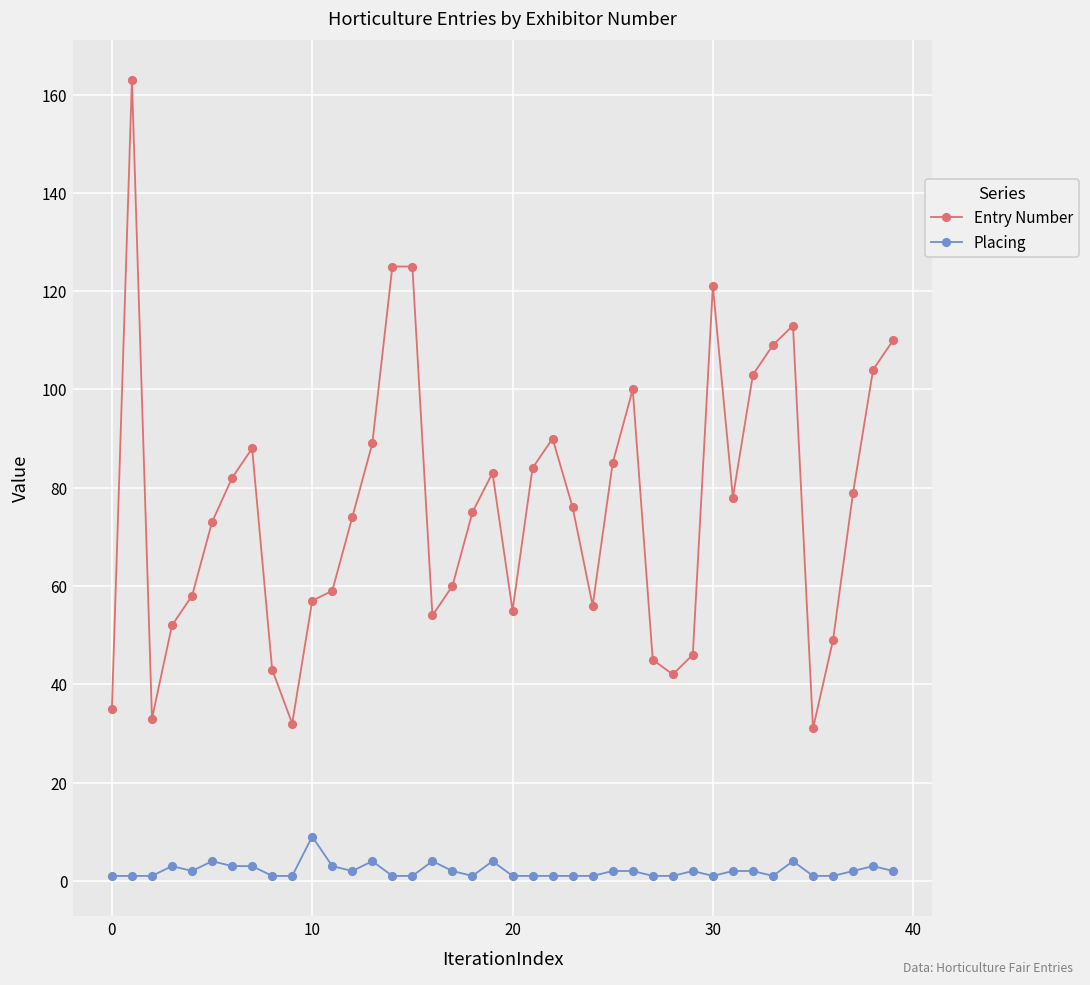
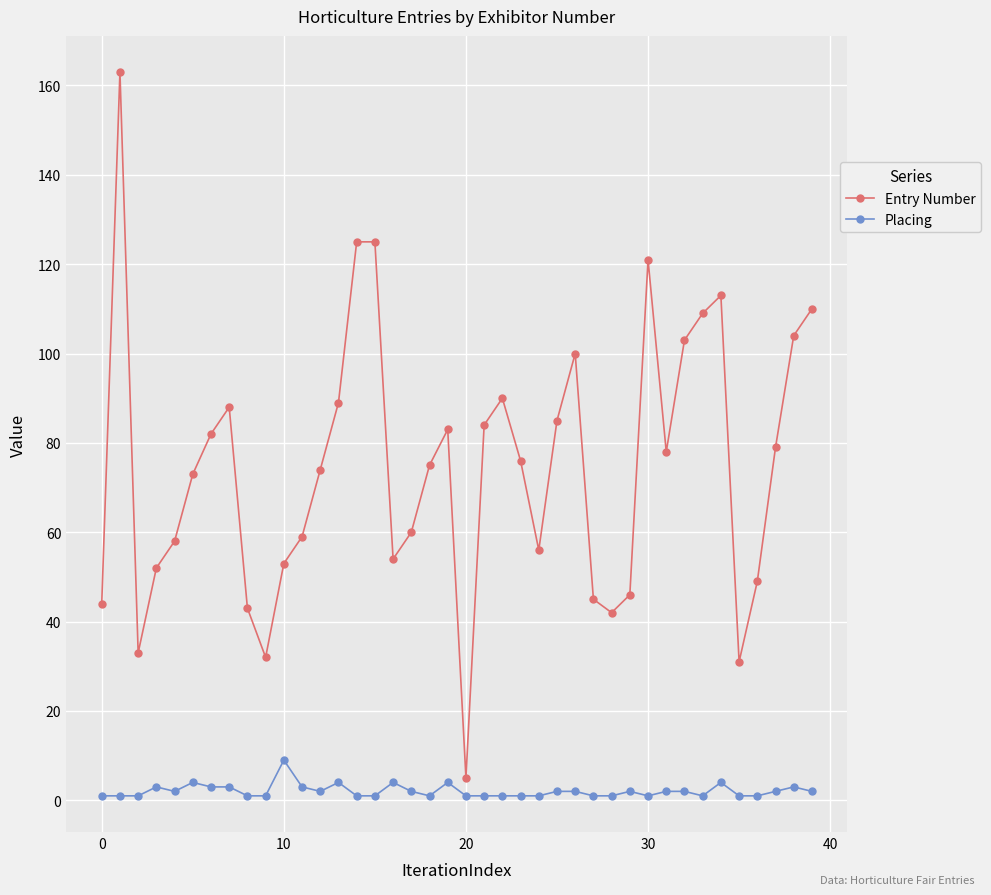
  {
    "Entry Number": {
-     "0": 35,
-     "10": 57,
-     "20": 55,
+     "0": 44,
+     "10": 53,
+     "20": 5,
      "30": 121
    },
    "Placing": {
      "0": 1,
      "10": 9,
      "20": 1,
      "30": 1
    }
  }
